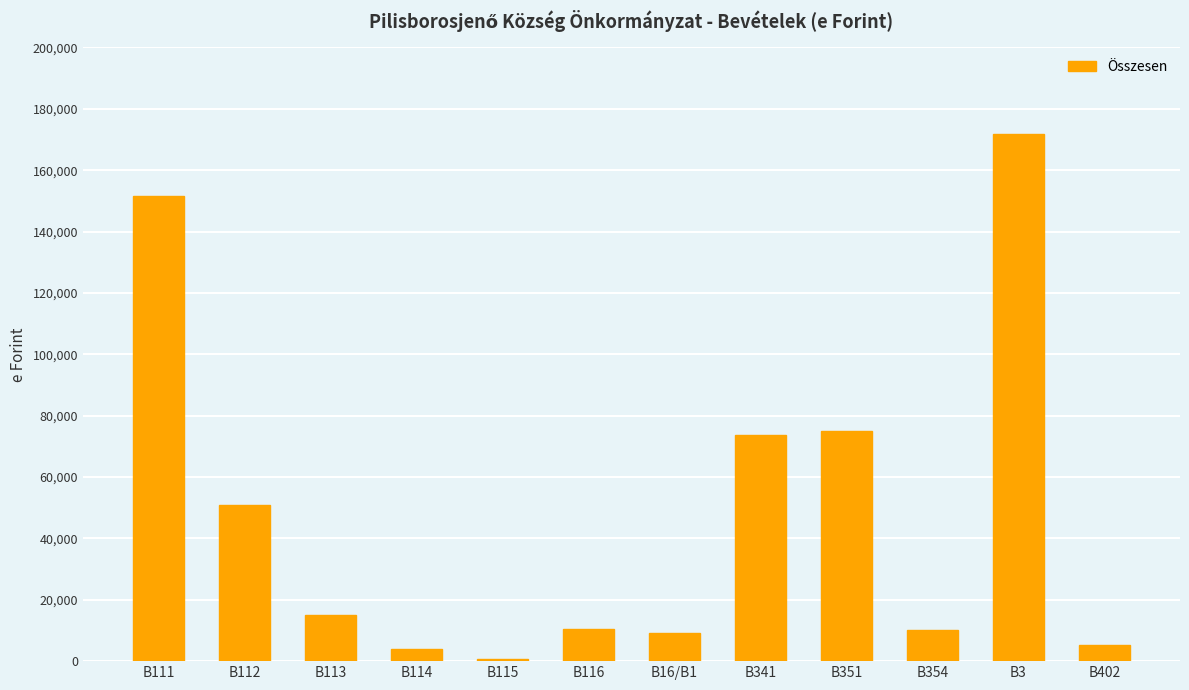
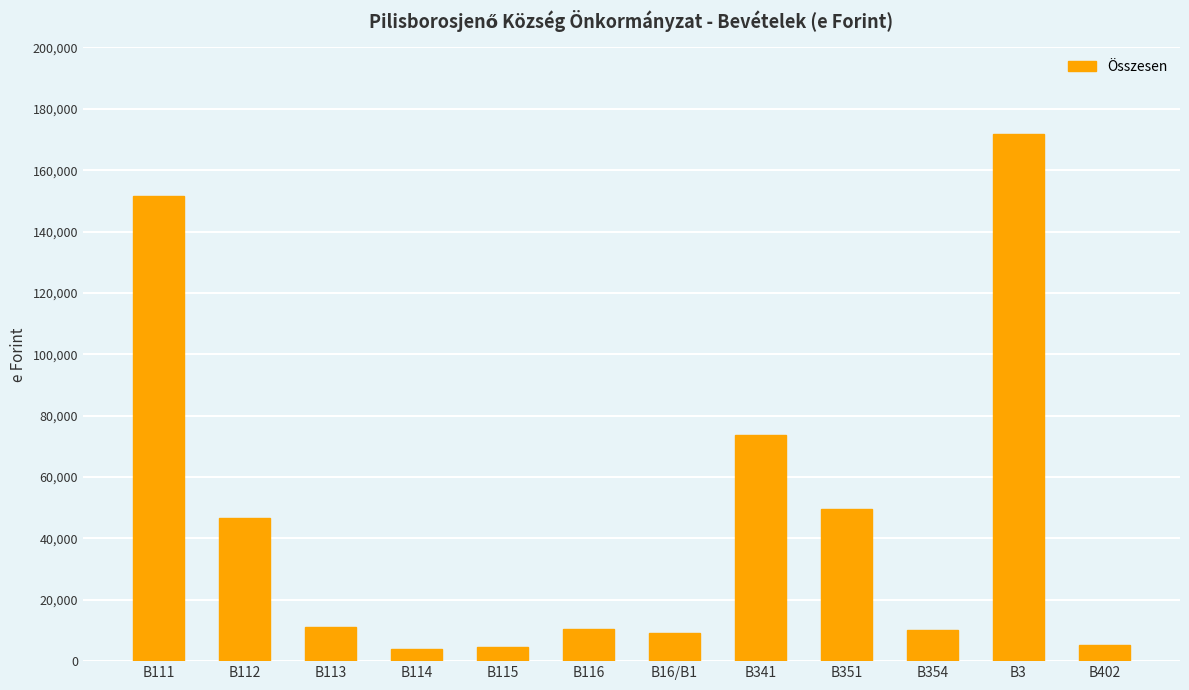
  {
    "B111": "152,000",
-   "B112": "51,000",
-   "B113": "15,000",
+   "B112": "47,000",
+   "B113": "11,000",
    "B114": "4,000",
-   "B115": "1,000",
+   "B115": "5,000",
    "B116": "10,000",
    "B16/B1": "9,000",
    "B341": "74,000",
-   "B351": "75,000",
+   "B351": "49,000",
    "B354": "10,000",
    "B3": "172,000",
    "B402": "5,000"
  }
